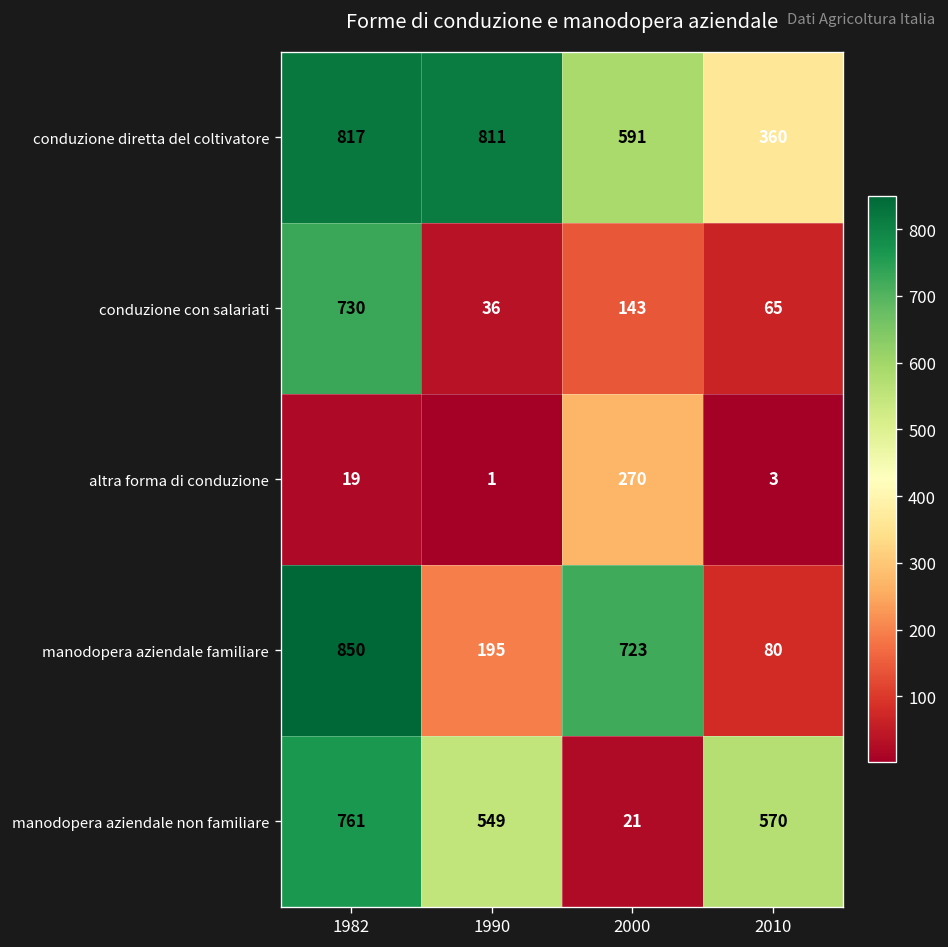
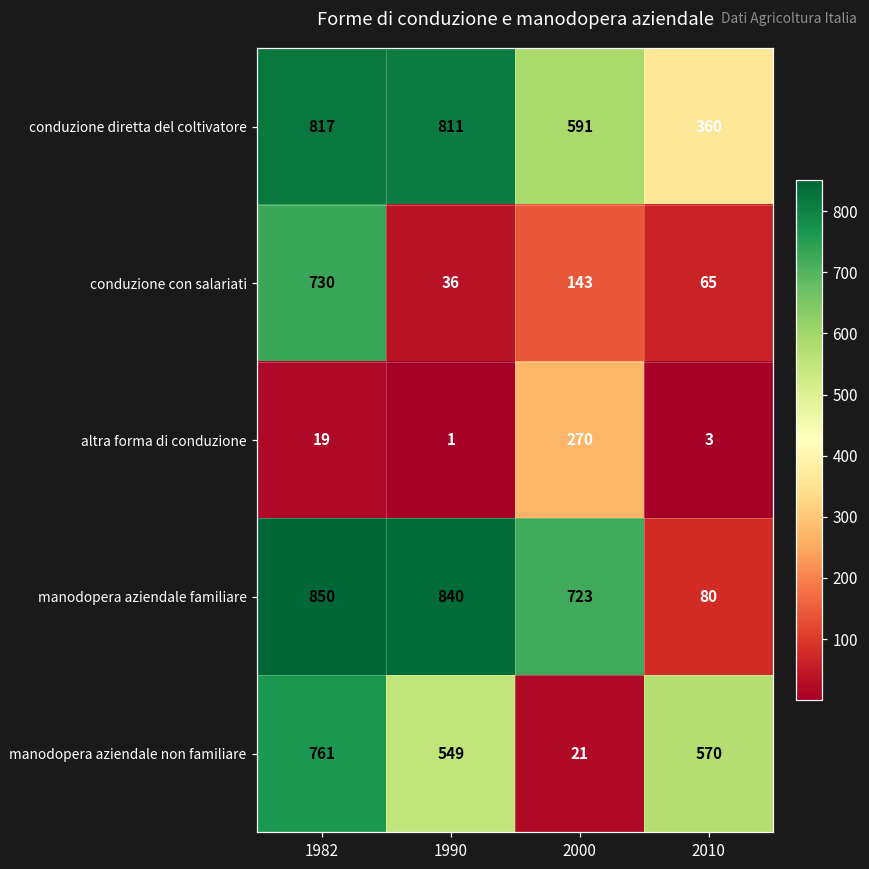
  {
    "conduzione diretta del coltivatore": {
      "1982": 817,
      "1990": 811,
      "2000": 591,
      "2010": 360
    },
    "conduzione con salariati": {
      "1982": 730,
      "1990": 36,
      "2000": 143,
      "2010": 65
    },
    "altra forma di conduzione": {
      "1982": 19,
      "1990": 1,
      "2000": 270,
      "2010": 3
    },
    "manodopera aziendale familiare": {
      "1982": 850,
-     "1990": 195,
+     "1990": 840,
      "2000": 723,
      "2010": 80
    },
    "manodopera aziendale non familiare": {
      "1982": 761,
      "1990": 549,
      "2000": 21,
      "2010": 570
    }
  }
